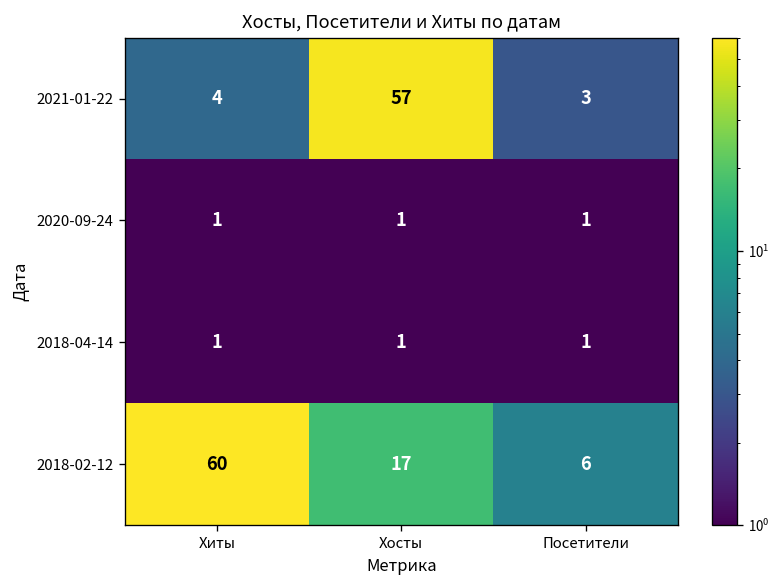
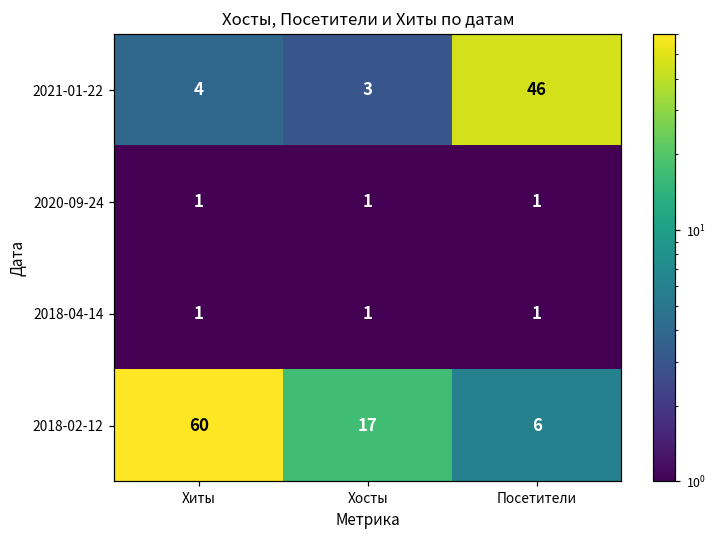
  {
    "2021-01-22": {
      "Хиты": 4,
-     "Хосты": 57,
-     "Посетители": 3
+     "Хосты": 3,
+     "Посетители": 46
    },
    "2020-09-24": {
      "Хиты": 1,
      "Хосты": 1,
      "Посетители": 1
    },
    "2018-04-14": {
      "Хиты": 1,
      "Хосты": 1,
      "Посетители": 1
    },
    "2018-02-12": {
      "Хиты": 60,
      "Хосты": 17,
      "Посетители": 6
    }
  }
